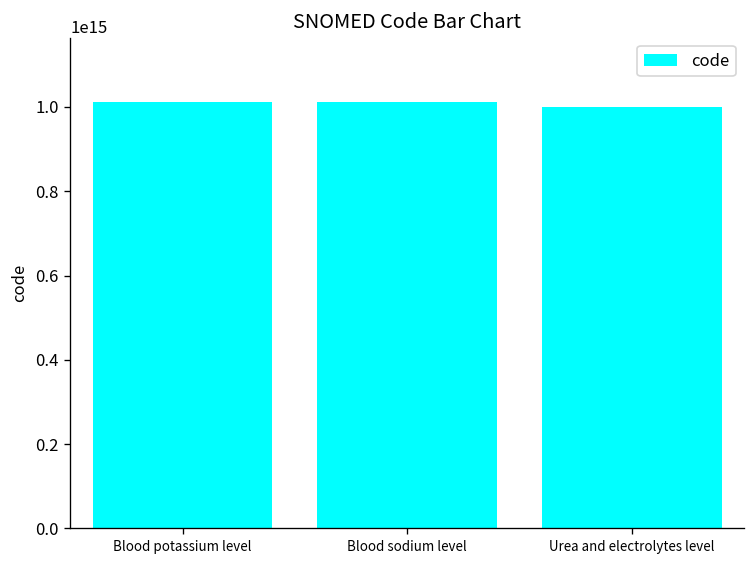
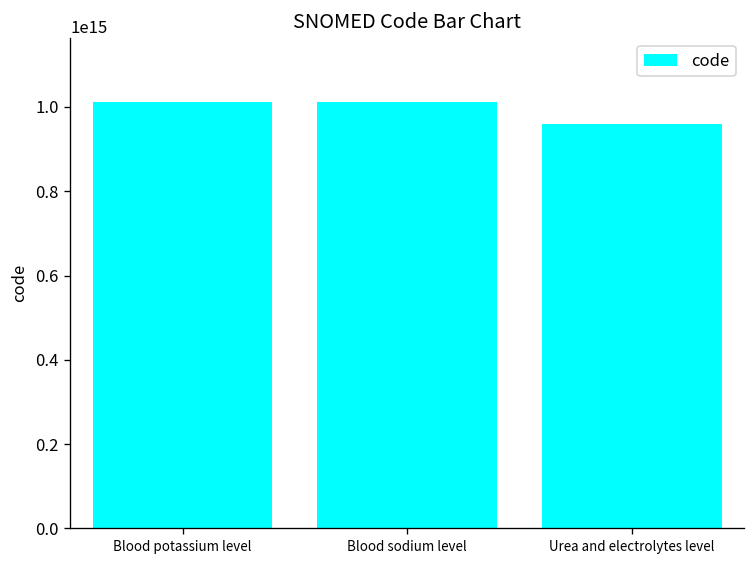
  {
    "Blood potassium level": 1010000000000000,
    "Blood sodium level": 1010000000000000,
-   "Urea and electrolytes level": 1000000000000000
+   "Urea and electrolytes level": 960000000000000
  }
